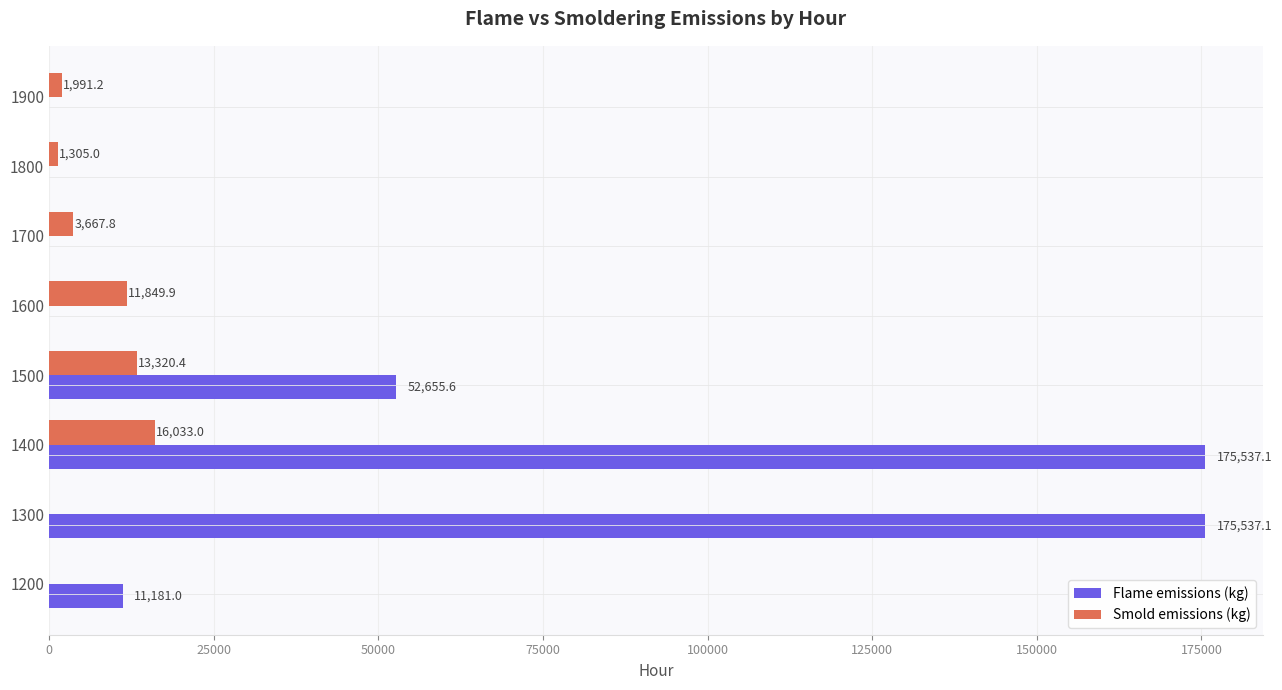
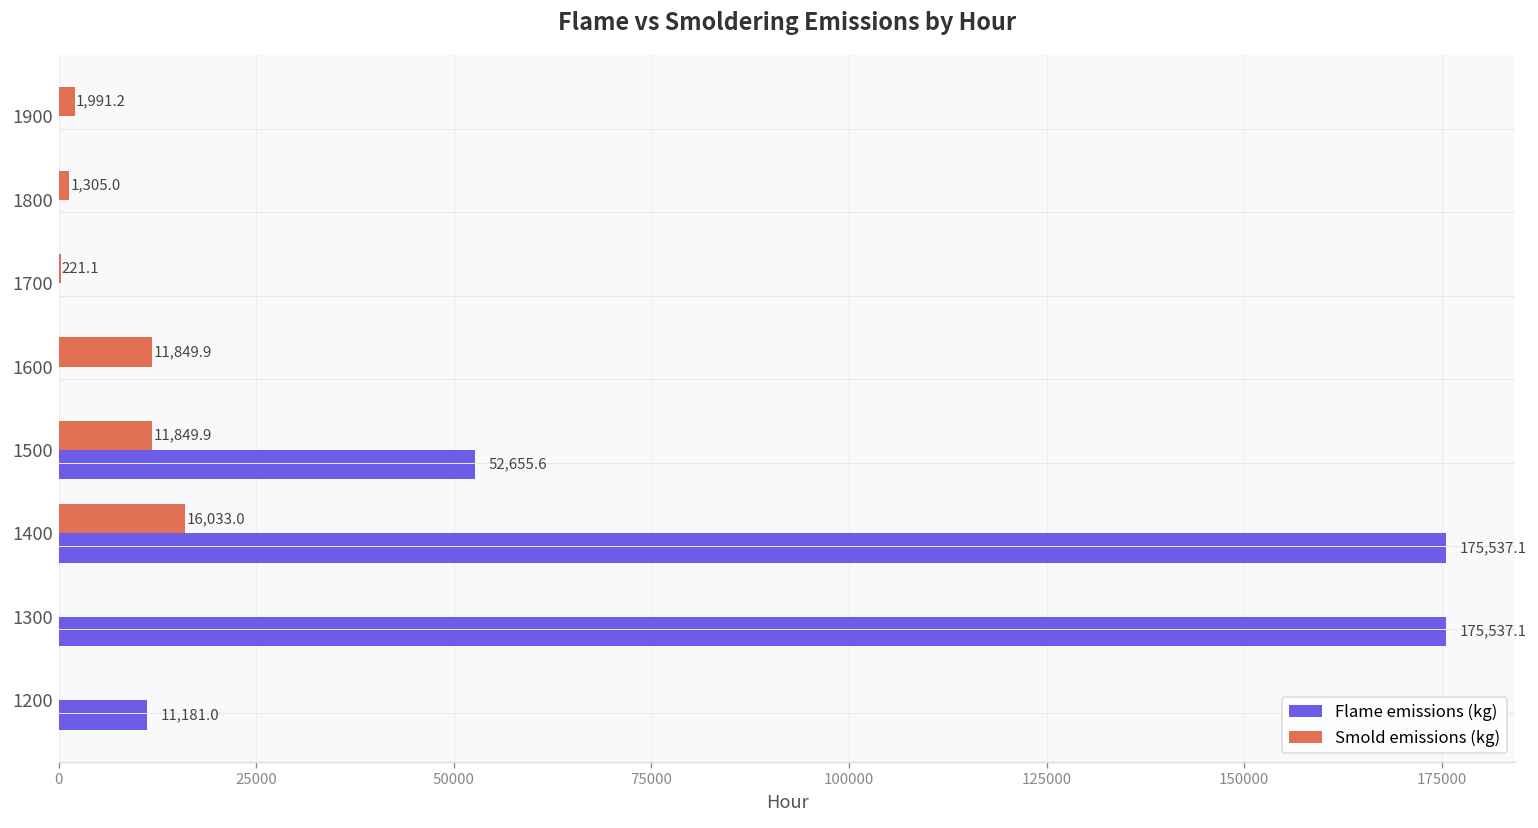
  {
    "Flame emissions (kg)": {
      "1500": "52,655.6",
      "1400": "175,537.1",
      "1300": "175,537.1",
      "1200": "11,181.0"
    },
    "Smold emissions (kg)": {
      "1900": "1,991.2",
      "1800": "1,305.0",
-     "1700": "3,667.8",
+     "1700": "221.1",
      "1600": "11,849.9",
-     "1500": "13,320.4",
+     "1500": "11,849.9",
      "1400": "16,033.0"
    }
  }
